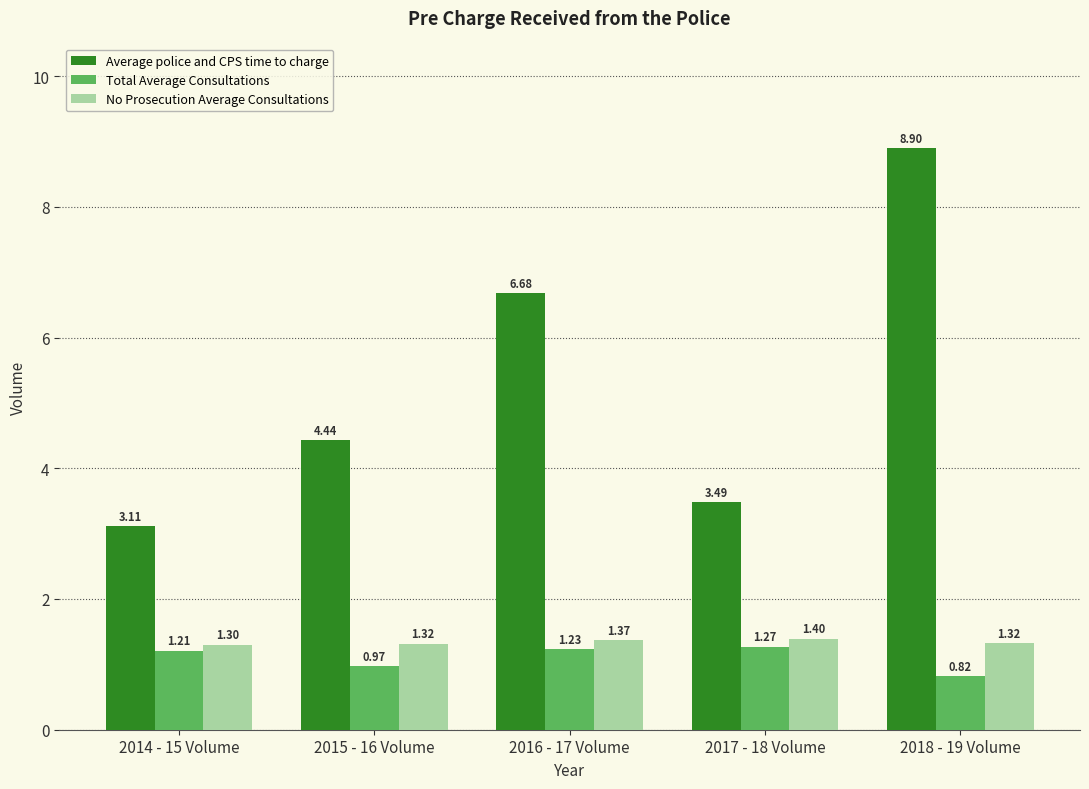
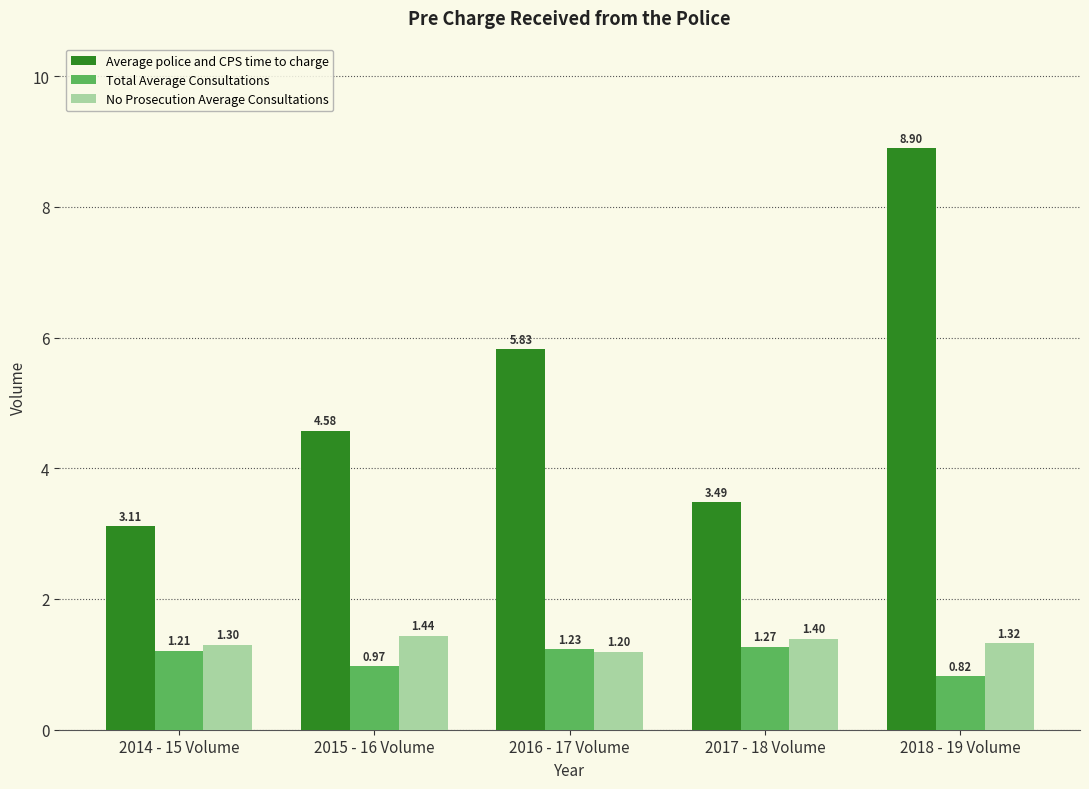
  {
    "Average police and CPS time to charge": {
      "2014 - 15 Volume": 3.11,
-     "2015 - 16 Volume": 4.44,
-     "2016 - 17 Volume": 6.68,
+     "2015 - 16 Volume": 4.58,
+     "2016 - 17 Volume": 5.83,
      "2017 - 18 Volume": 3.49,
      "2018 - 19 Volume": 8.90
    },
    "Total Average Consultations": {
      "2014 - 15 Volume": 1.21,
      "2015 - 16 Volume": 0.97,
      "2016 - 17 Volume": 1.23,
      "2017 - 18 Volume": 1.27,
      "2018 - 19 Volume": 0.82
    },
    "No Prosecution Average Consultations": {
      "2014 - 15 Volume": 1.30,
-     "2015 - 16 Volume": 1.32,
-     "2016 - 17 Volume": 1.37,
+     "2015 - 16 Volume": 1.44,
+     "2016 - 17 Volume": 1.20,
      "2017 - 18 Volume": 1.40,
      "2018 - 19 Volume": 1.32
    }
  }
